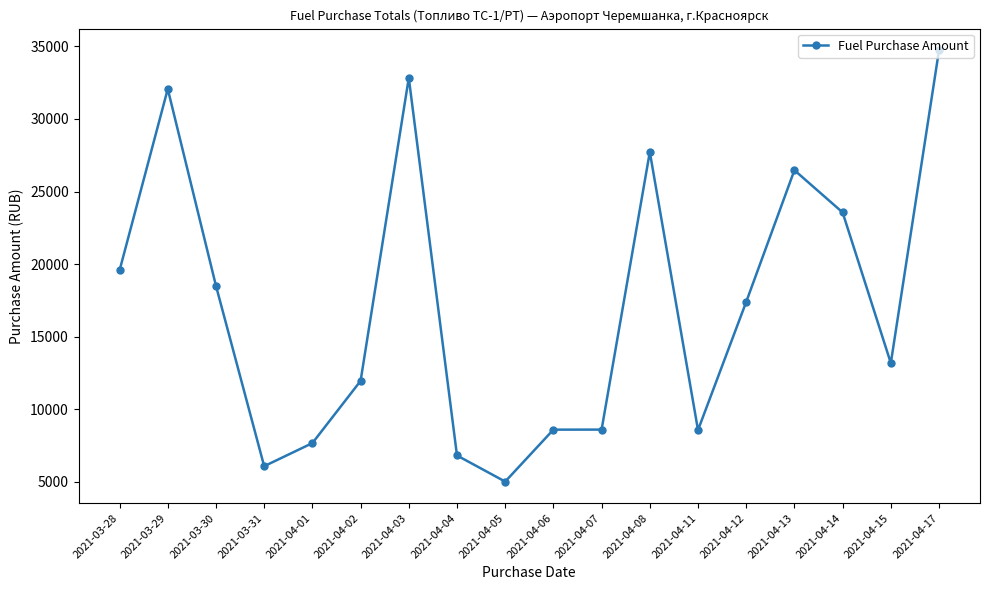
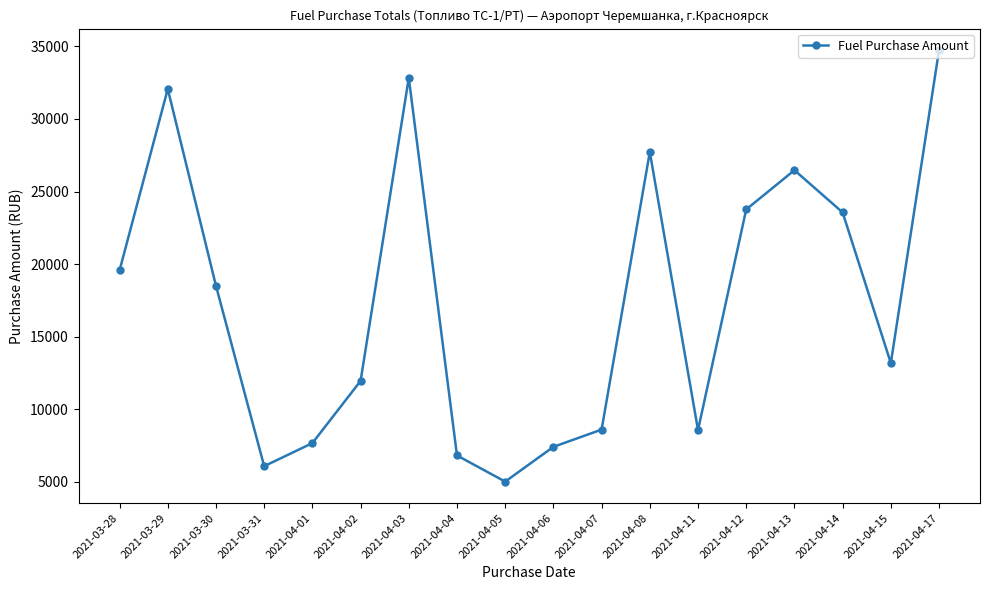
  {
    "2021-03-28": 19600,
    "2021-03-29": 32100,
    "2021-03-30": 18500,
    "2021-03-31": 6100,
    "2021-04-01": 7700,
    "2021-04-02": 12000,
    "2021-04-03": 32800,
    "2021-04-04": 6800,
    "2021-04-05": 5000,
-   "2021-04-06": 8600,
+   "2021-04-06": 7400,
    "2021-04-07": 8600,
    "2021-04-08": 27700,
    "2021-04-11": 8600,
-   "2021-04-12": 17400,
+   "2021-04-12": 23800,
    "2021-04-13": 26500,
    "2021-04-14": 23600,
    "2021-04-15": 13200
  }
